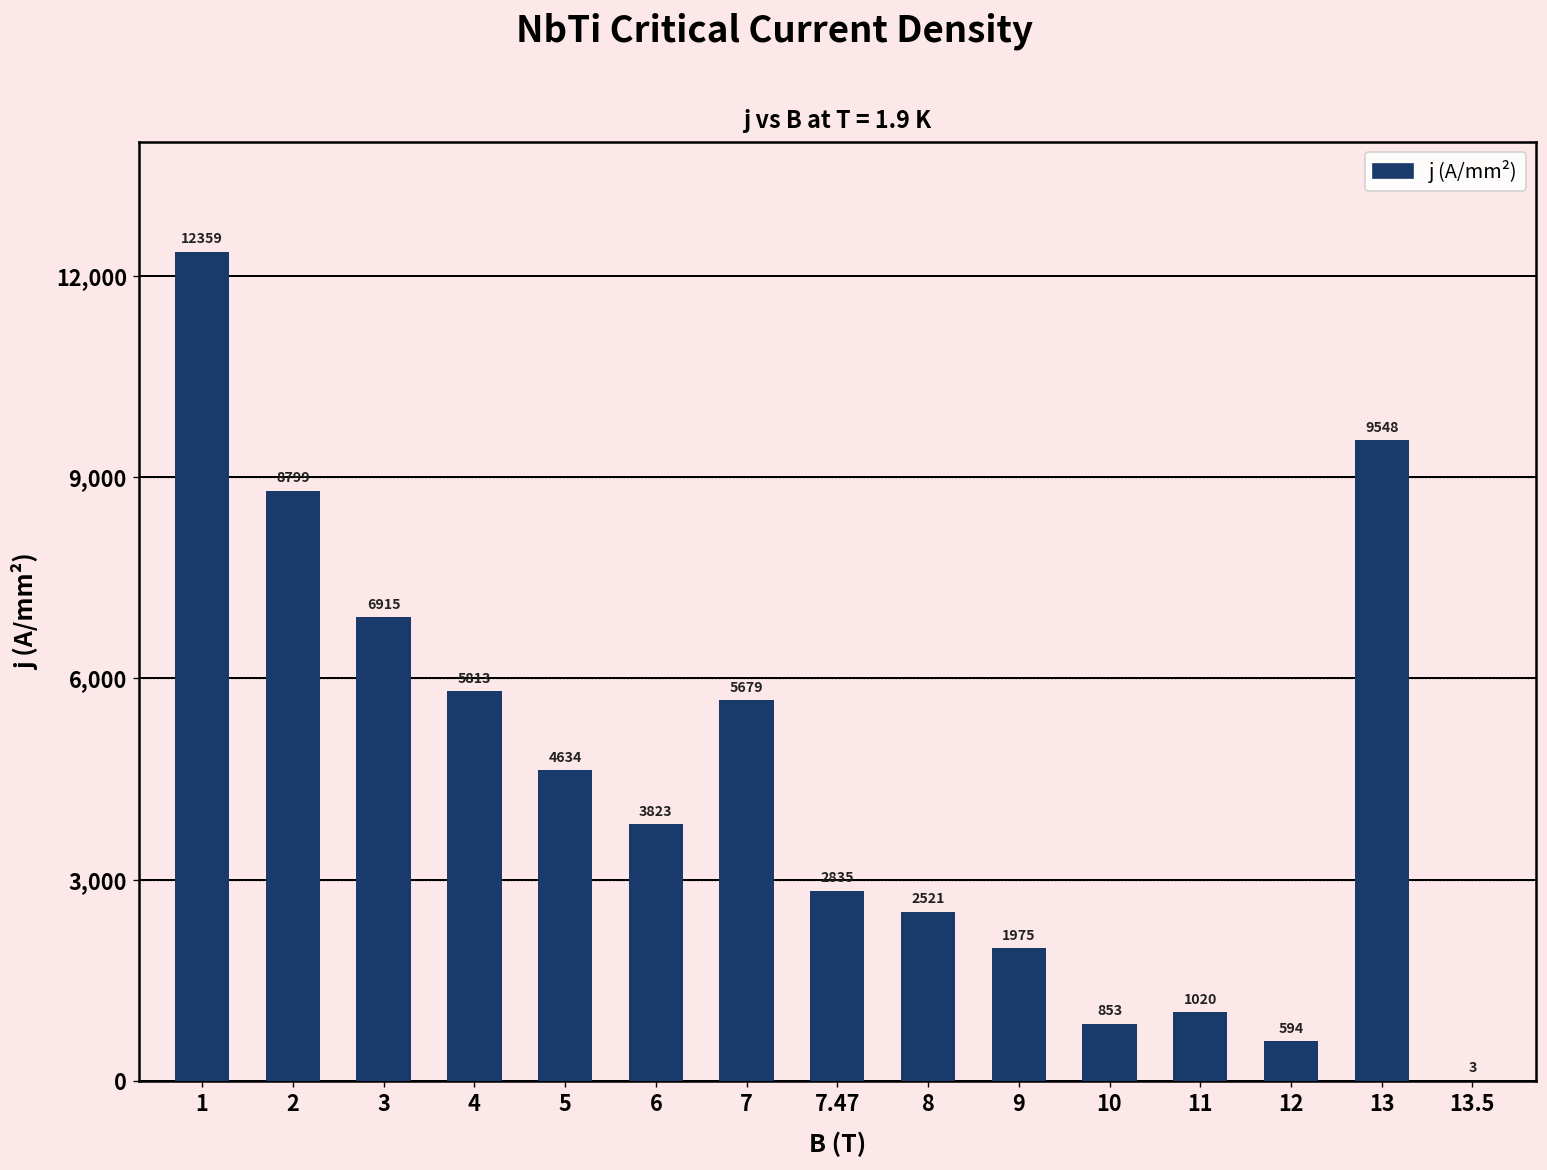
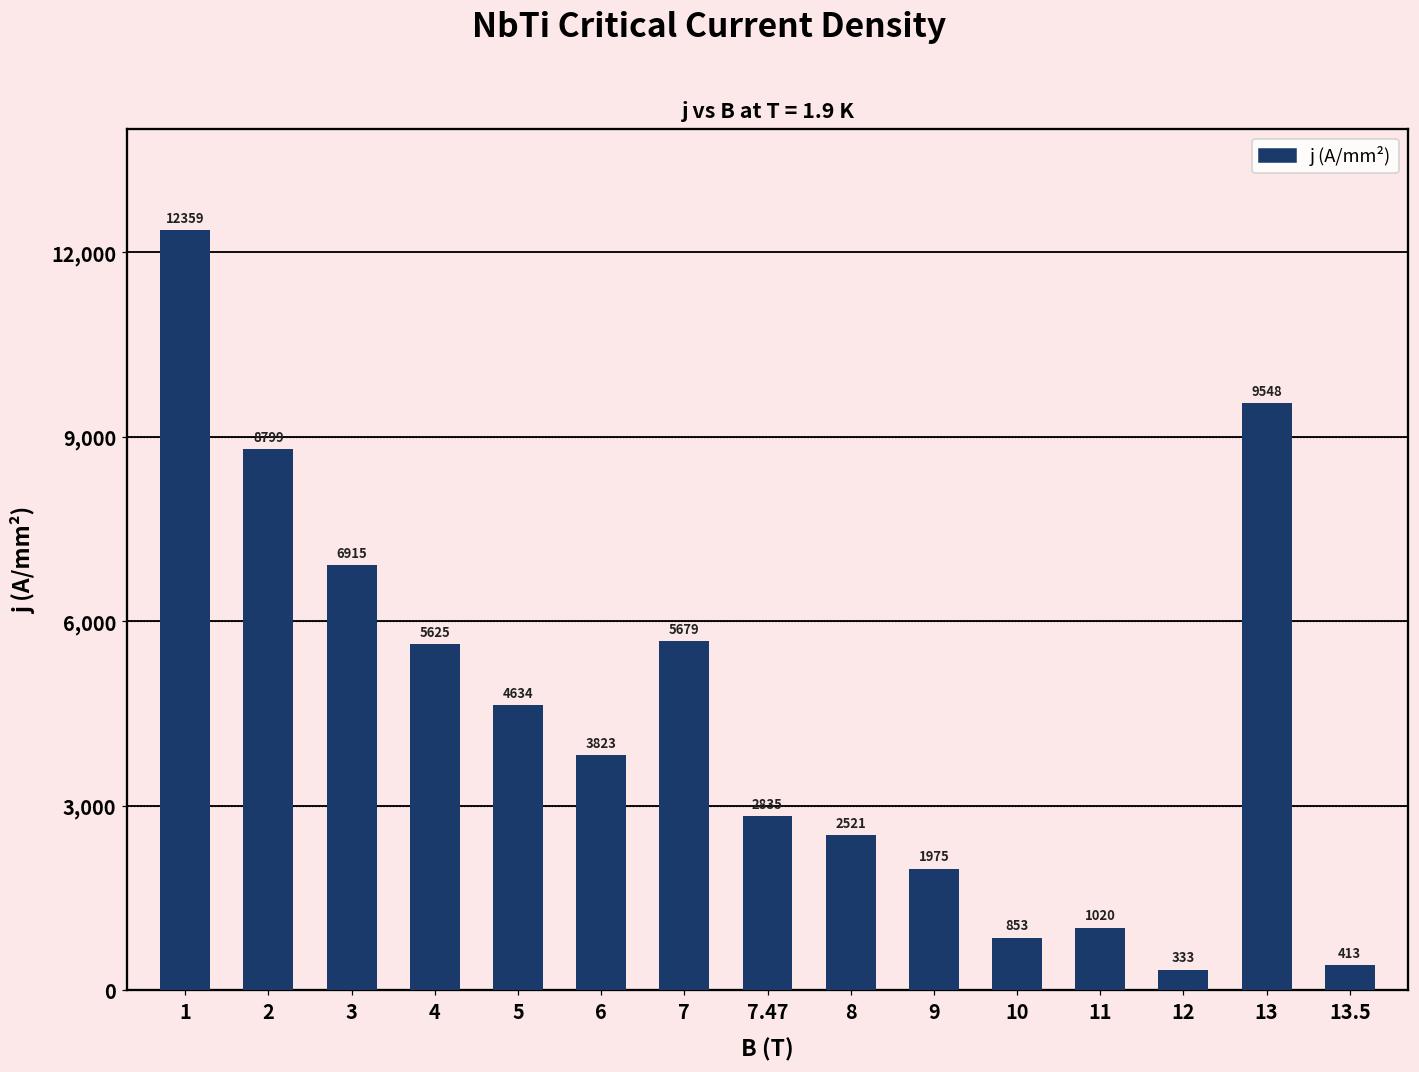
  {
    "1": 12359,
    "2": 8799,
    "3": 6915,
-   "4": 5813,
+   "4": 5625,
    "5": 4634,
    "6": 3823,
    "7": 5679,
    "7.47": 2835,
    "8": 2521,
    "9": 1975,
    "10": 853,
    "11": 1020,
-   "12": 594,
+   "12": 333,
    "13": 9548,
-   "13.5": 3
+   "13.5": 413
  }
